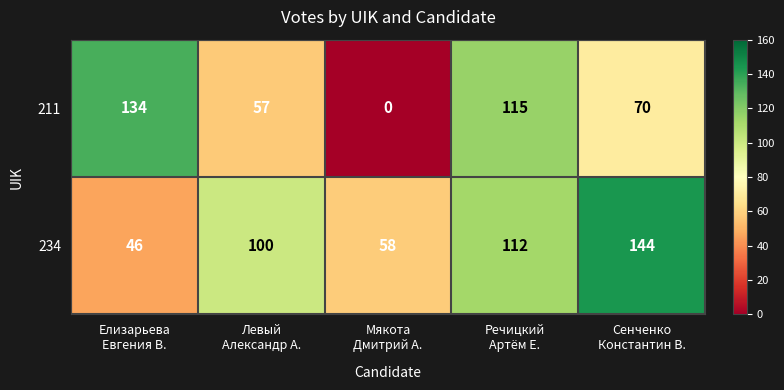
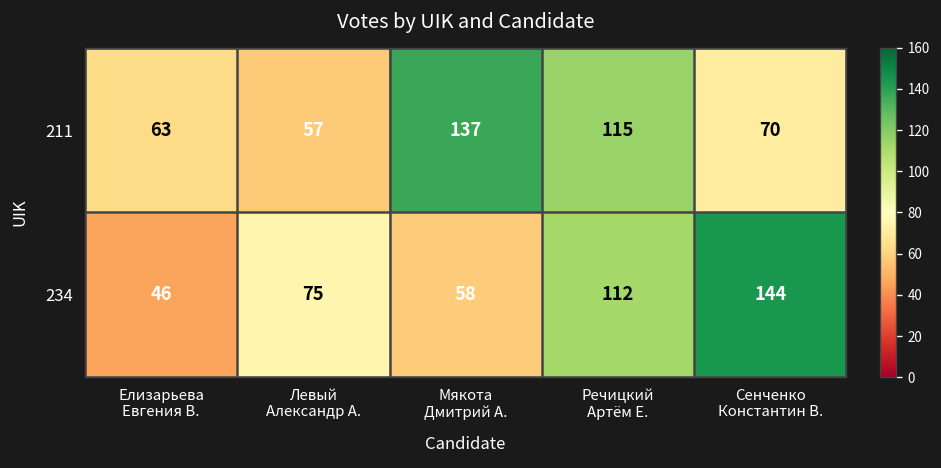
  {
    "211": {
-     "Елизарьева Евгения В.": 134,
+     "Елизарьева Евгения В.": 63,
      "Левый Александр А.": 57,
-     "Мякота Дмитрий А.": 0,
+     "Мякота Дмитрий А.": 137,
      "Речицкий Артём Е.": 115,
      "Сенченко Константин В.": 70
    },
    "234": {
      "Елизарьева Евгения В.": 46,
-     "Левый Александр А.": 100,
+     "Левый Александр А.": 75,
      "Мякота Дмитрий А.": 58,
      "Речицкий Артём Е.": 112,
      "Сенченко Константин В.": 144
    }
  }
